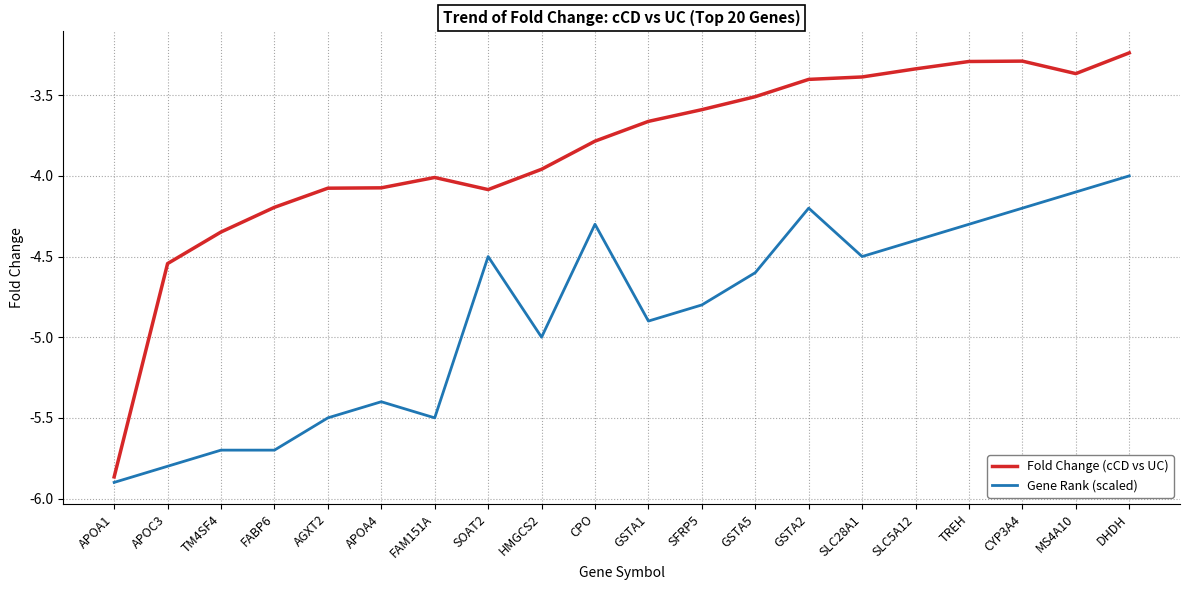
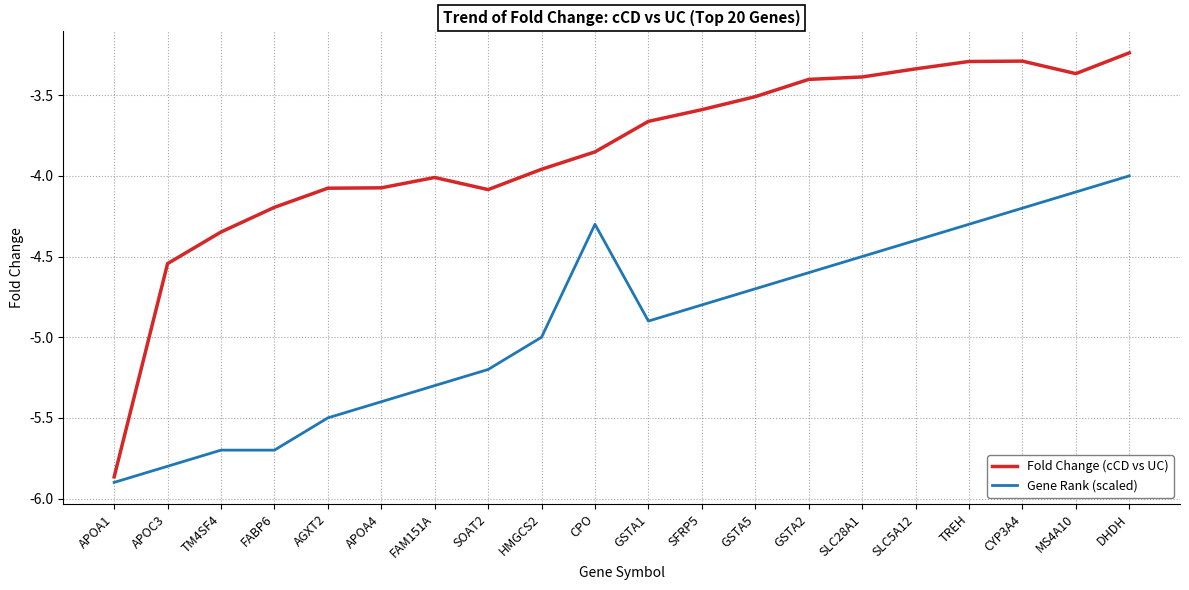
  {
    "Fold Change (cCD vs UC)": {
      "APOA1": -5.87,
      "APOC3": -4.54,
      "TM4SF4": -4.35,
      "FABP6": -4.19,
      "AGXT2": -4.08,
      "APOA4": -4.07,
      "FAM151A": -4.01,
      "SOAT2": -4.08,
      "HMGCS2": -3.96,
-     "CPO": -3.78,
+     "CPO": -3.85,
      "GSTA1": -3.66,
      "SFRP5": -3.59,
      "GSTA5": -3.51,
      "GSTA2": -3.40,
      "SLC28A1": -3.39,
      "SLC5A12": -3.34,
      "TREH": -3.29,
      "CYP3A4": -3.29,
      "MS4A10": -3.37,
      "DHDH": -3.24
    },
    "Gene Rank (scaled)": {
      "APOA1": -5.90,
      "APOC3": -5.80,
      "TM4SF4": -5.70,
      "FABP6": -5.70,
      "AGXT2": -5.50,
      "APOA4": -5.40,
-     "FAM151A": -5.50,
-     "SOAT2": -4.50,
+     "FAM151A": -5.30,
+     "SOAT2": -5.20,
      "HMGCS2": -5.00,
      "CPO": -4.30,
      "GSTA1": -4.90,
      "SFRP5": -4.80,
-     "GSTA5": -4.60,
-     "GSTA2": -4.20,
+     "GSTA5": -4.70,
+     "GSTA2": -4.60,
      "SLC28A1": -4.50,
      "SLC5A12": -4.40,
      "TREH": -4.30,
      "CYP3A4": -4.20,
      "MS4A10": -4.10,
      "DHDH": -4.00
    }
  }
